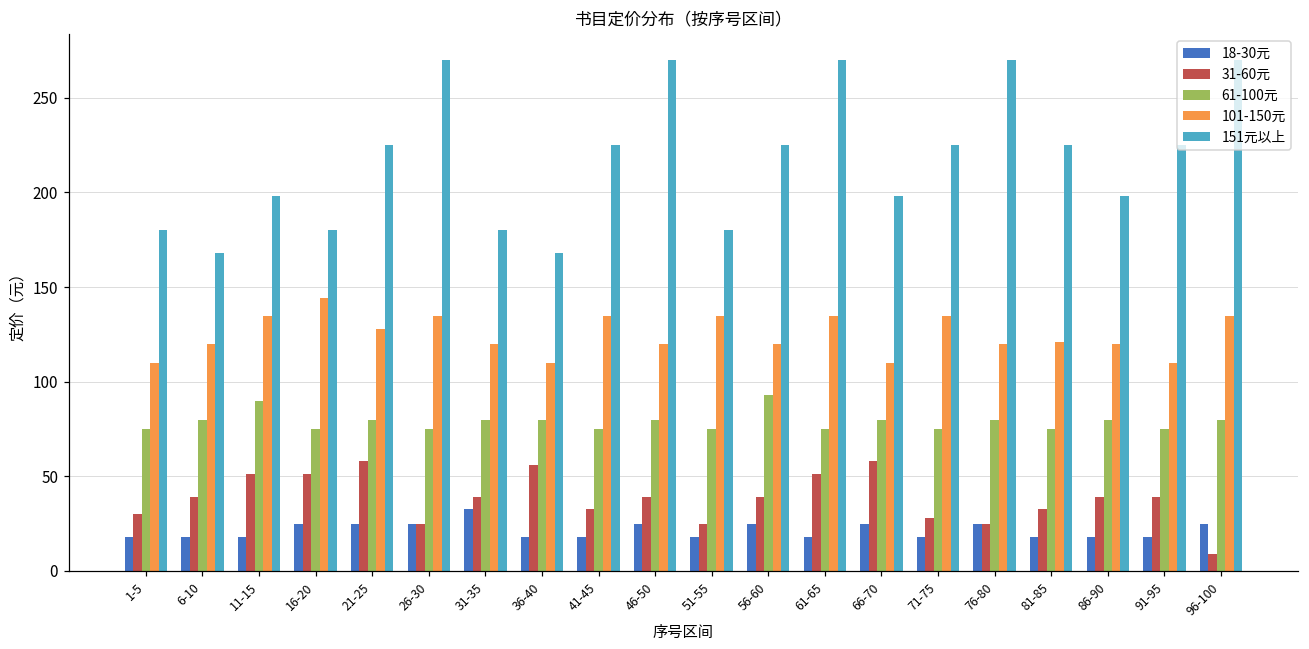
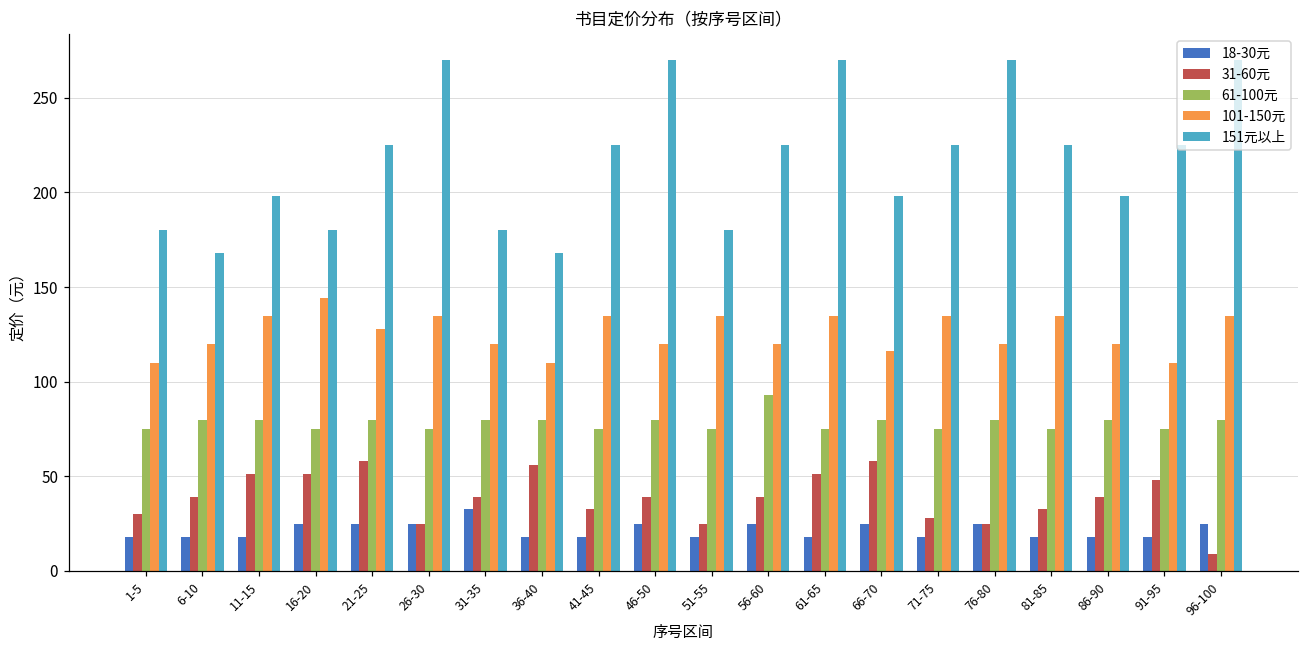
  {
    "31-60元": {
      "1-5": 30,
      "6-10": 39,
      "11-15": 51,
      "16-20": 51,
      "21-25": 58,
      "26-30": 25,
      "31-35": 39,
      "36-40": 56,
      "41-45": 33,
      "46-50": 39,
      "51-55": 25,
      "56-60": 39,
      "61-65": 51,
      "66-70": 58,
      "71-75": 28,
      "76-80": 25,
      "81-85": 33,
      "86-90": 39,
-     "91-95": 39,
+     "91-95": 48,
      "96-100": 9
    },
    "61-100元": {
      "1-5": 75,
      "6-10": 80,
-     "11-15": 90,
+     "11-15": 80,
      "16-20": 75,
      "21-25": 80,
      "26-30": 75,
      "31-35": 80,
      "36-40": 80,
      "41-45": 75,
      "46-50": 80,
      "51-55": 75,
      "56-60": 93,
      "61-65": 75,
      "66-70": 80,
      "71-75": 75,
      "76-80": 80,
      "81-85": 75,
      "86-90": 80,
      "91-95": 75,
      "96-100": 80
    },
    "101-150元": {
      "1-5": 110,
      "6-10": 120,
      "11-15": 135,
      "16-20": 144,
      "21-25": 128,
      "26-30": 135,
      "31-35": 120,
      "36-40": 110,
      "41-45": 135,
      "46-50": 120,
      "51-55": 135,
      "56-60": 120,
      "61-65": 135,
-     "66-70": 110,
+     "66-70": 116,
      "71-75": 135,
      "76-80": 120,
-     "81-85": 121,
+     "81-85": 135,
      "86-90": 120,
      "91-95": 110,
      "96-100": 135
    }
  }
